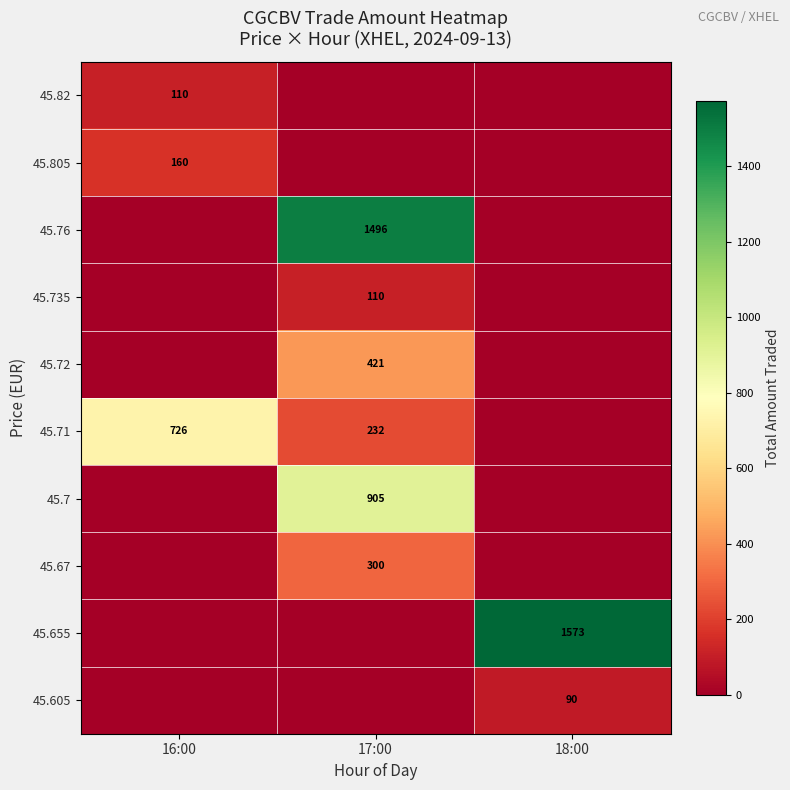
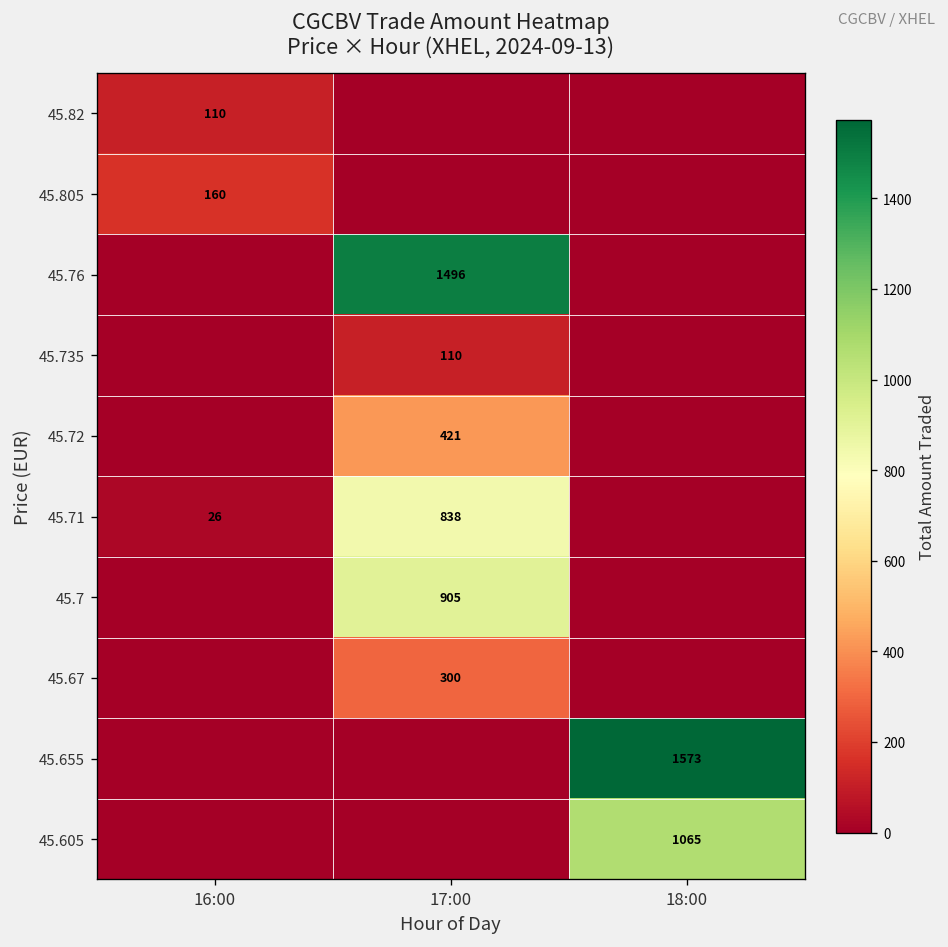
  {
    "45.82": {
      "16:00": 110
    },
    "45.805": {
      "16:00": 160
    },
    "45.76": {
      "17:00": 1496
    },
    "45.735": {
      "17:00": 110
    },
    "45.72": {
      "17:00": 421
    },
    "45.71": {
-     "16:00": 726,
-     "17:00": 232
+     "16:00": 26,
+     "17:00": 838
    },
    "45.7": {
      "17:00": 905
    },
    "45.67": {
      "17:00": 300
    },
    "45.655": {
      "18:00": 1573
    },
    "45.605": {
-     "18:00": 90
+     "18:00": 1065
    }
  }
